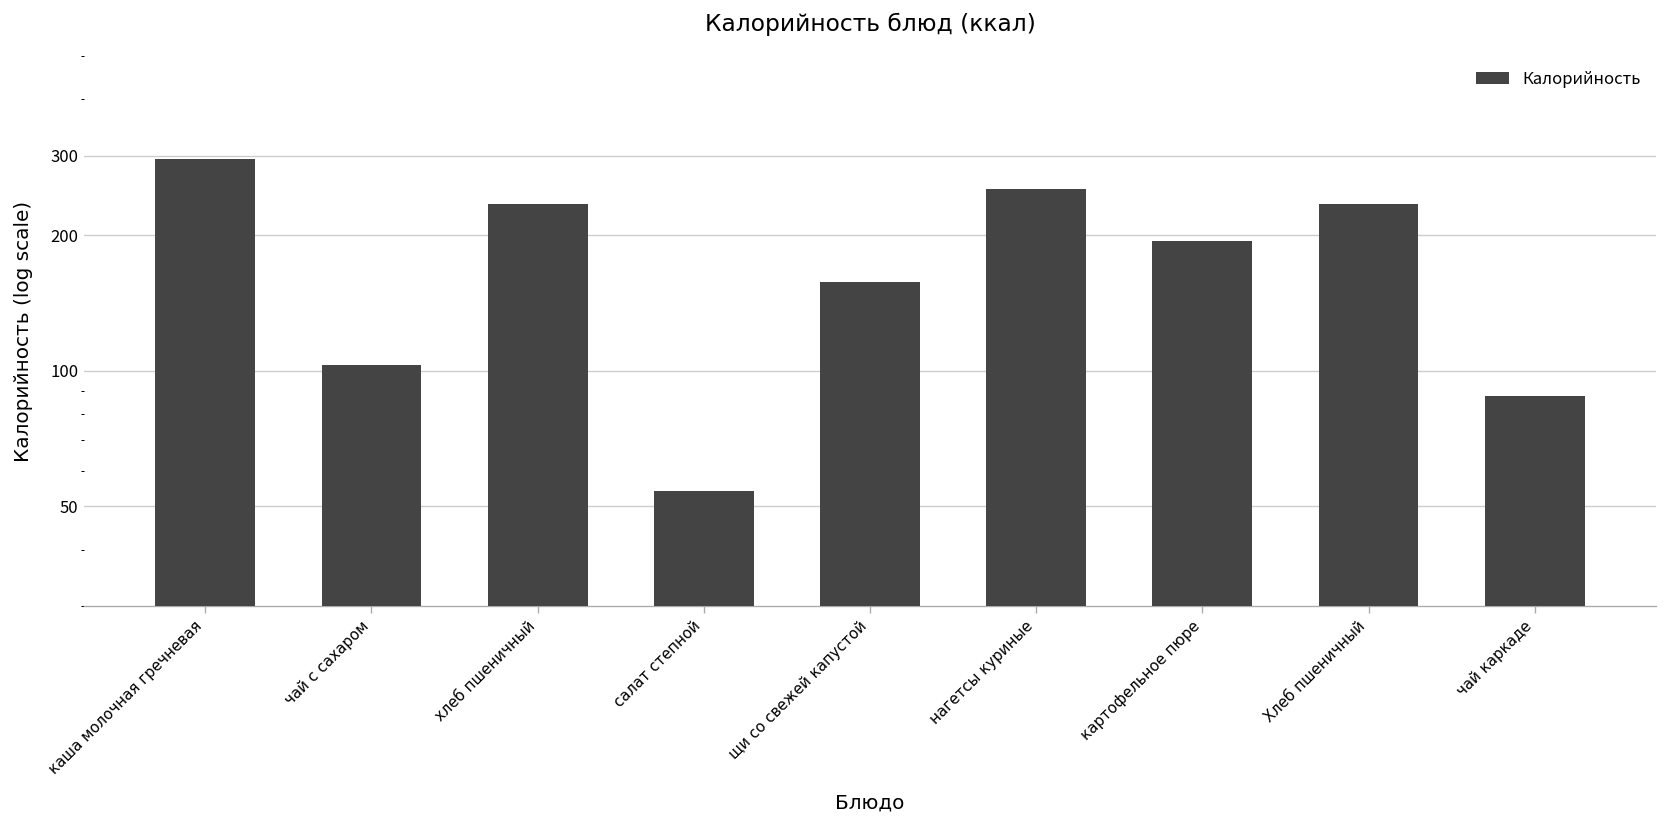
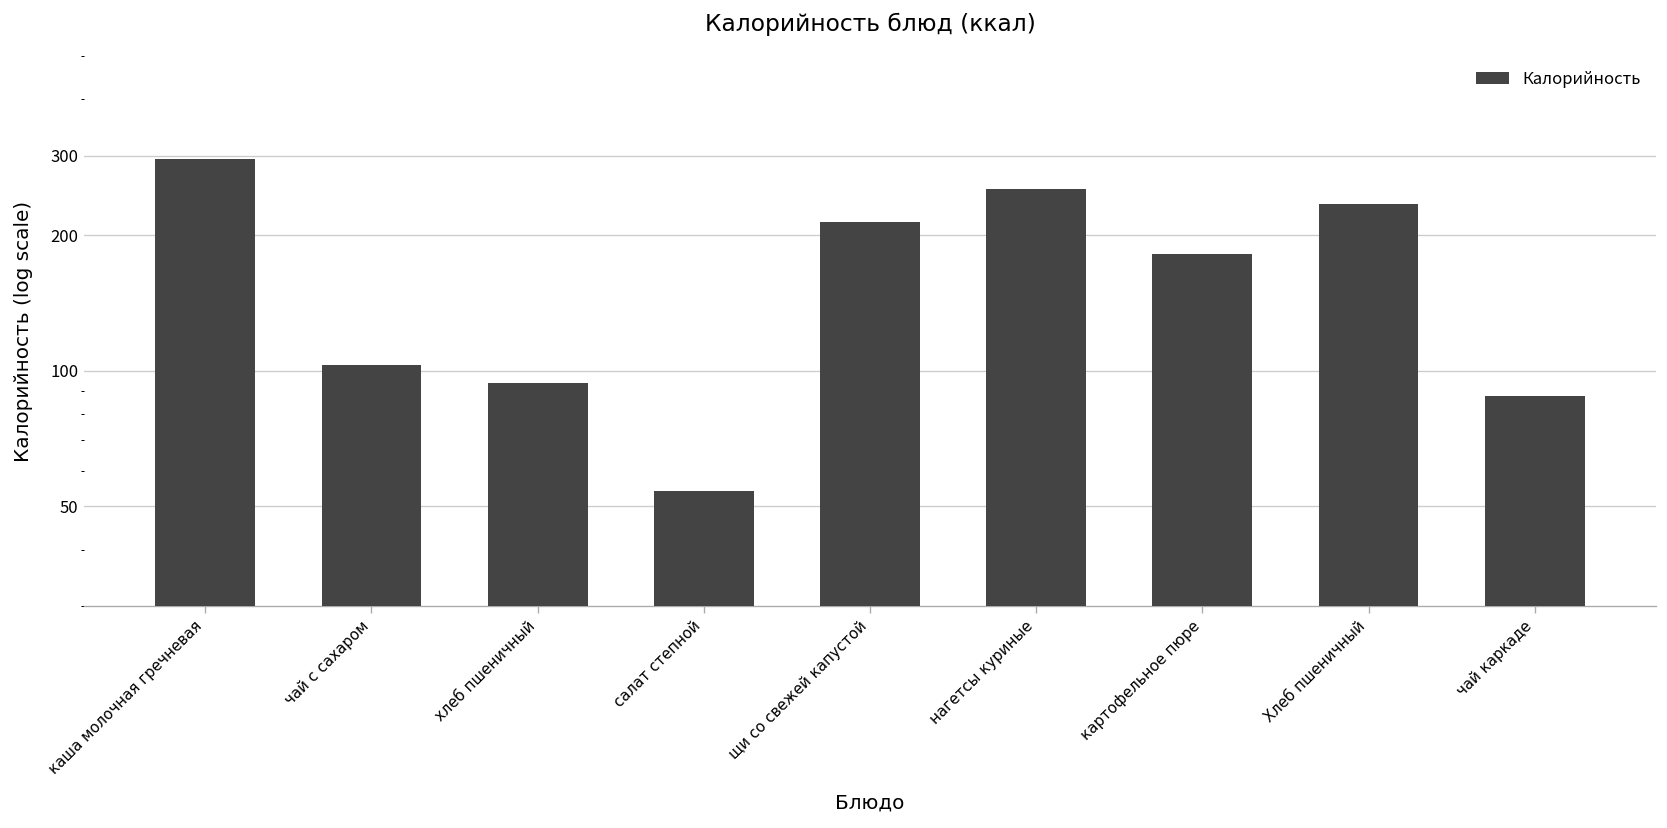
  {
    "каша молочная гречневая": 300,
    "чай с сахаром": 103,
-   "хлеб пшеничный": 230,
+   "хлеб пшеничный": 94,
    "салат степной": 54,
-   "щи со свежей капустой": 157,
+   "щи со свежей капустой": 210,
    "нагетсы куриные": 250,
-   "картофельное пюре": 190,
+   "картофельное пюре": 180,
    "Хлеб пшеничный": 230,
    "чай каркаде": 88
  }
